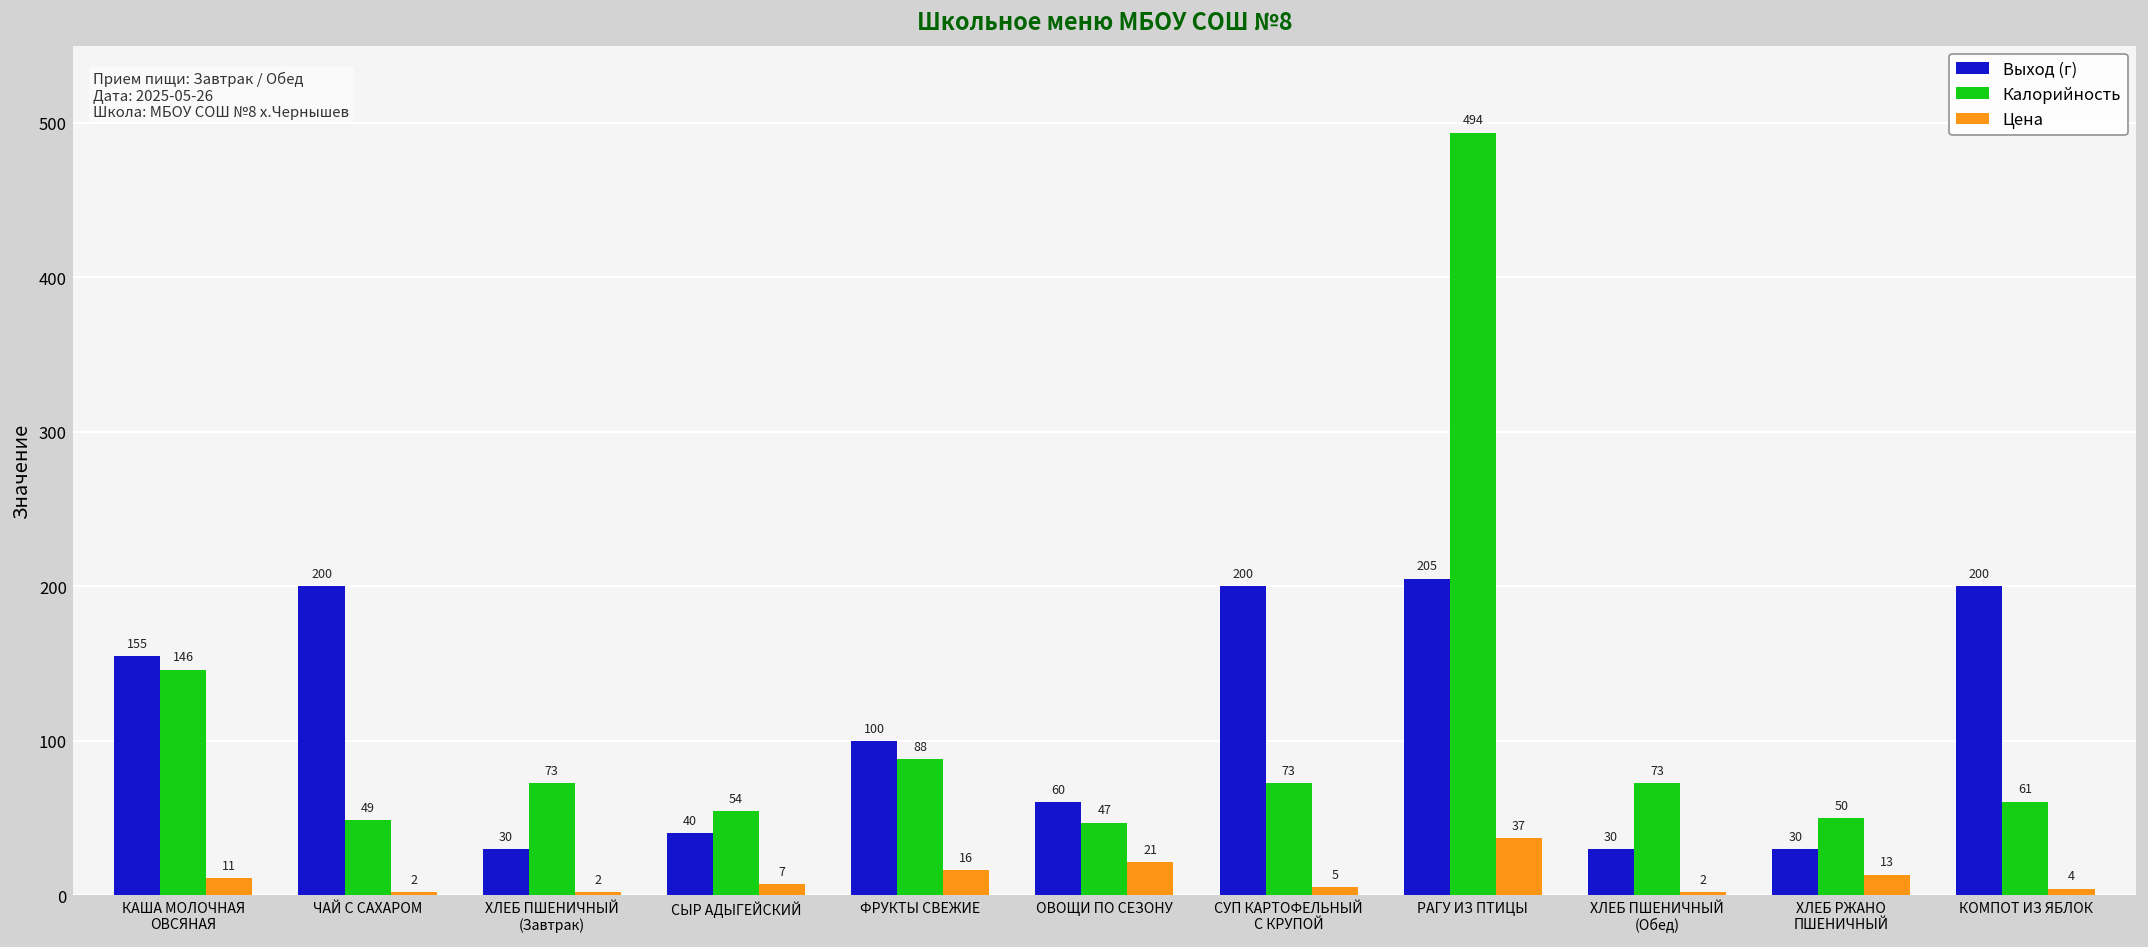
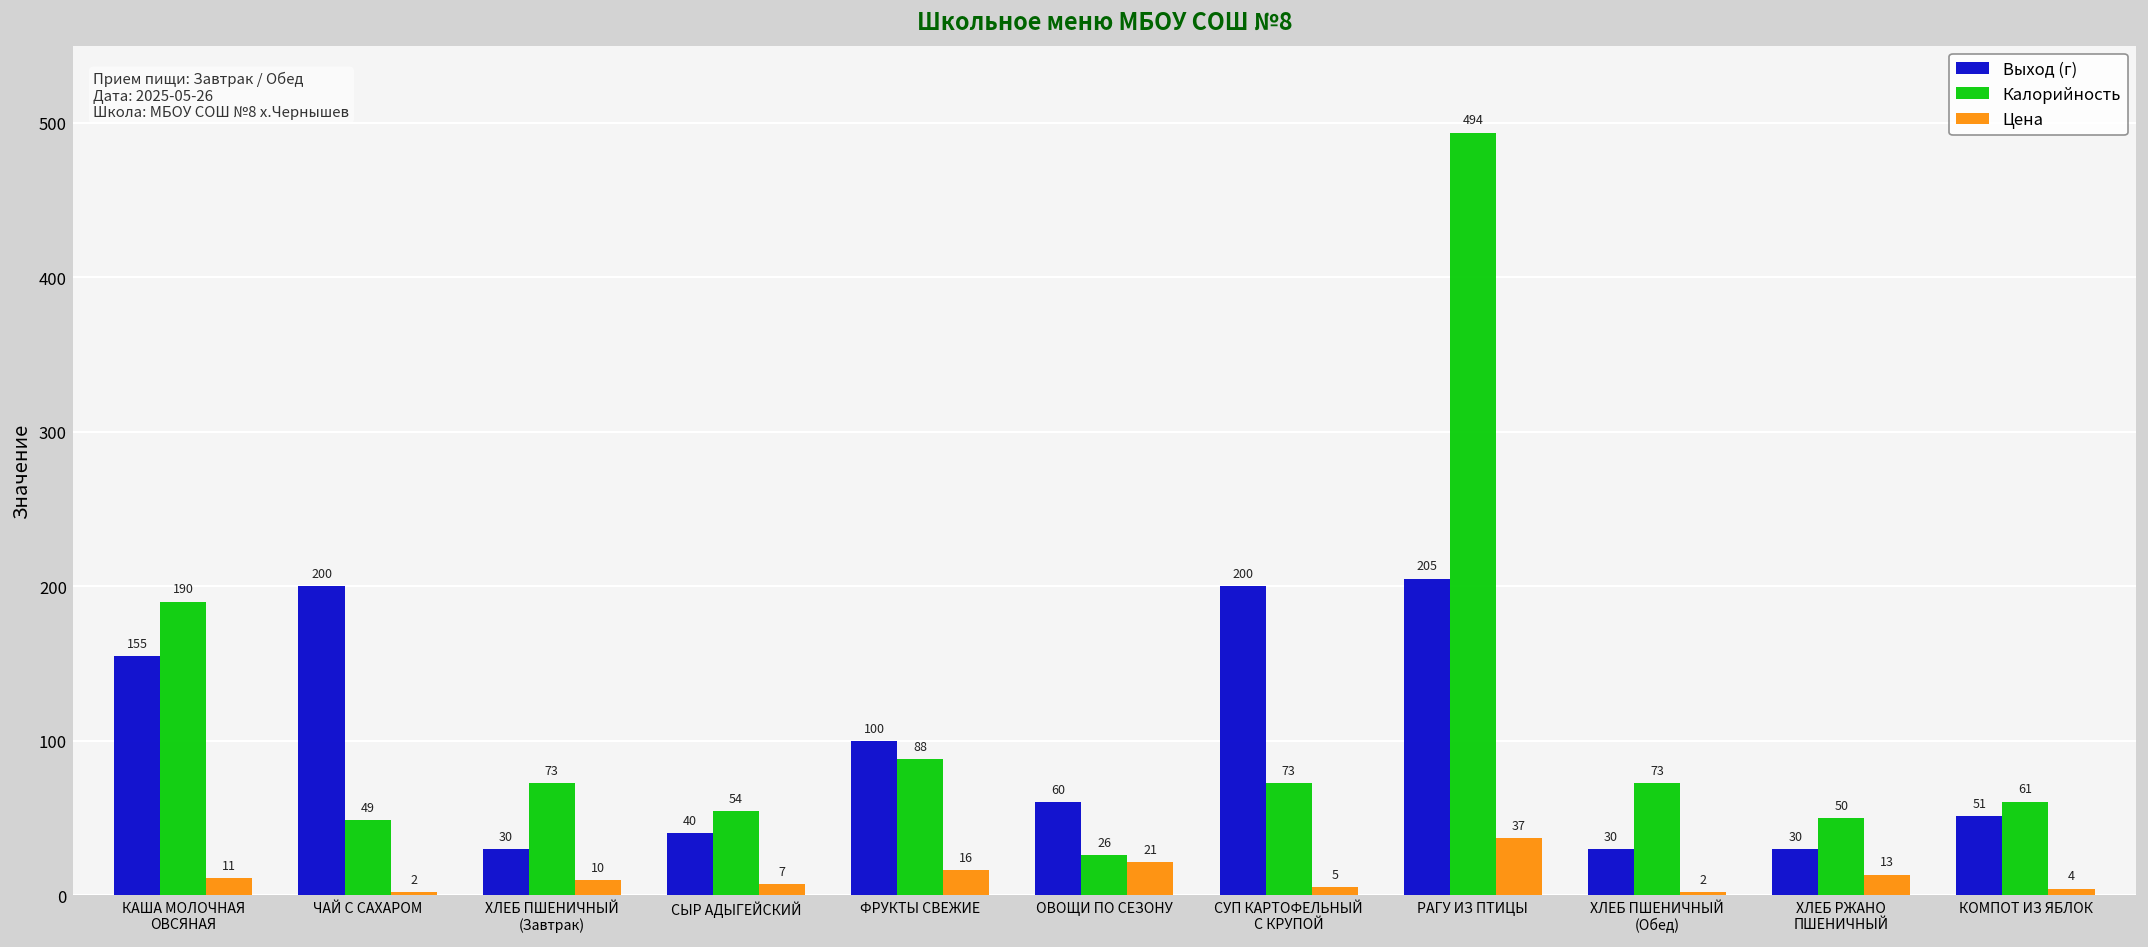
  {
    "Выход (г)": {
      "КАША МОЛОЧНАЯ ОВСЯНАЯ": 155,
      "ЧАЙ С САХАРОМ": 200,
      "ХЛЕБ ПШЕНИЧНЫЙ (Завтрак)": 30,
      "СЫР АДЫГЕЙСКИЙ": 40,
      "ФРУКТЫ СВЕЖИЕ": 100,
      "ОВОЩИ ПО СЕЗОНУ": 60,
      "СУП КАРТОФЕЛЬНЫЙ С КРУПОЙ": 200,
      "РАГУ ИЗ ПТИЦЫ": 205,
      "ХЛЕБ ПШЕНИЧНЫЙ (Обед)": 30,
      "ХЛЕБ РЖАНО ПШЕНИЧНЫЙ": 30,
-     "КОМПОТ ИЗ ЯБЛОК": 200
+     "КОМПОТ ИЗ ЯБЛОК": 51
    },
    "Калорийность": {
-     "КАША МОЛОЧНАЯ ОВСЯНАЯ": 146,
+     "КАША МОЛОЧНАЯ ОВСЯНАЯ": 190,
      "ЧАЙ С САХАРОМ": 49,
      "ХЛЕБ ПШЕНИЧНЫЙ (Завтрак)": 73,
      "СЫР АДЫГЕЙСКИЙ": 54,
      "ФРУКТЫ СВЕЖИЕ": 88,
-     "ОВОЩИ ПО СЕЗОНУ": 47,
+     "ОВОЩИ ПО СЕЗОНУ": 26,
      "СУП КАРТОФЕЛЬНЫЙ С КРУПОЙ": 73,
      "РАГУ ИЗ ПТИЦЫ": 494,
      "ХЛЕБ ПШЕНИЧНЫЙ (Обед)": 73,
      "ХЛЕБ РЖАНО ПШЕНИЧНЫЙ": 50,
      "КОМПОТ ИЗ ЯБЛОК": 61
    },
    "Цена": {
      "КАША МОЛОЧНАЯ ОВСЯНАЯ": 11,
      "ЧАЙ С САХАРОМ": 2,
-     "ХЛЕБ ПШЕНИЧНЫЙ (Завтрак)": 2,
+     "ХЛЕБ ПШЕНИЧНЫЙ (Завтрак)": 10,
      "СЫР АДЫГЕЙСКИЙ": 7,
      "ФРУКТЫ СВЕЖИЕ": 16,
      "ОВОЩИ ПО СЕЗОНУ": 21,
      "СУП КАРТОФЕЛЬНЫЙ С КРУПОЙ": 5,
      "РАГУ ИЗ ПТИЦЫ": 37,
      "ХЛЕБ ПШЕНИЧНЫЙ (Обед)": 2,
      "ХЛЕБ РЖАНО ПШЕНИЧНЫЙ": 13,
      "КОМПОТ ИЗ ЯБЛОК": 4
    }
  }
